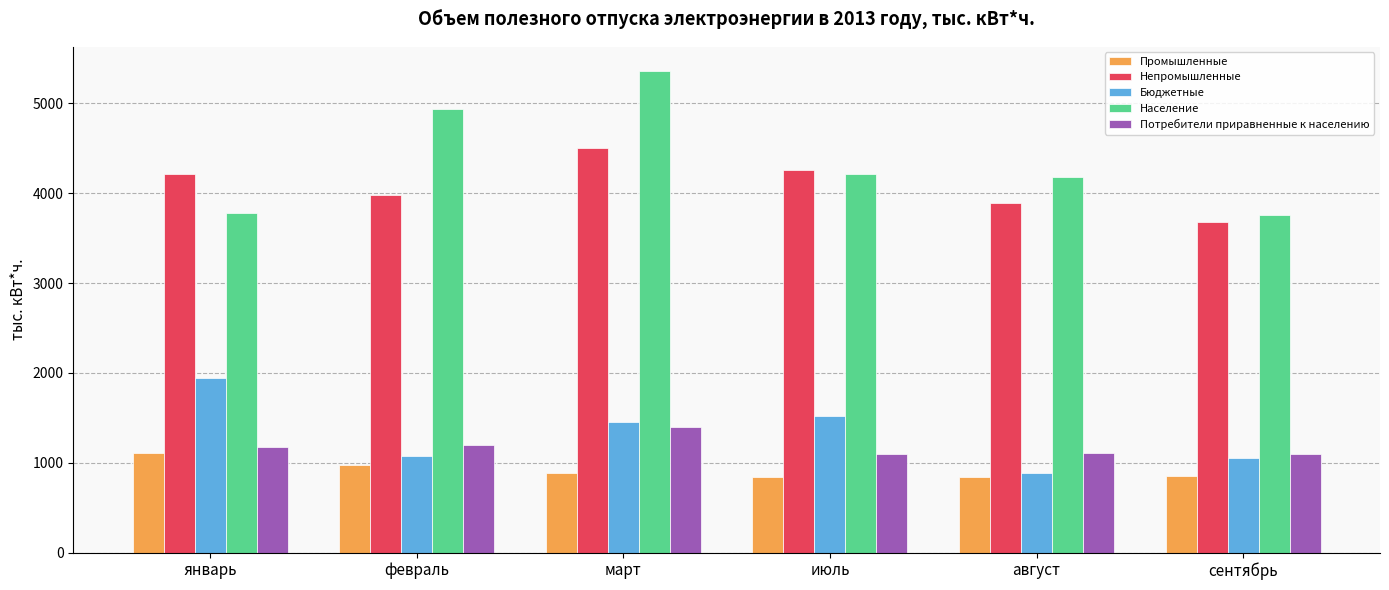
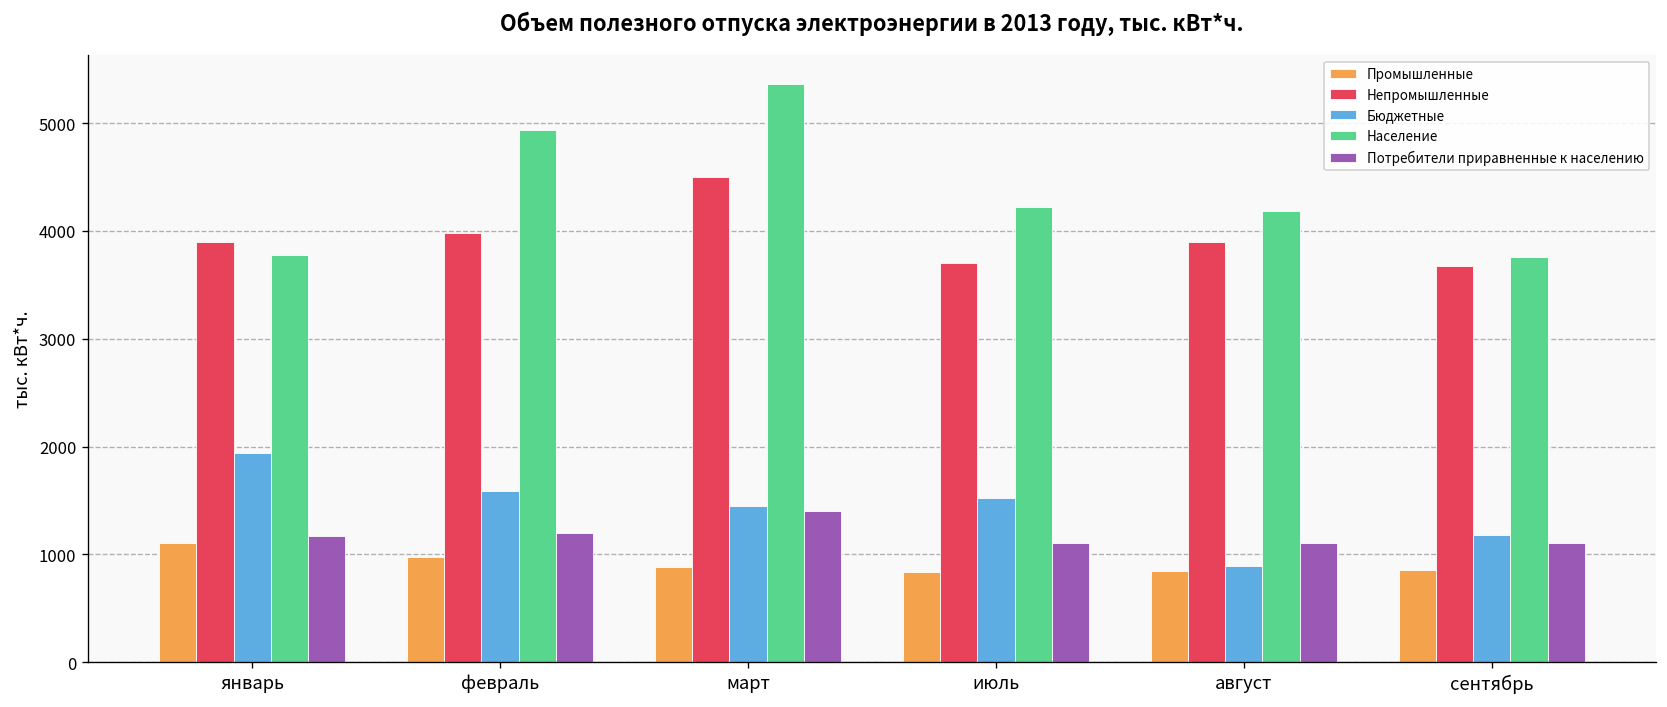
  {
    "Промышленные": {
      "январь": 1100,
      "февраль": 1000,
      "март": 900,
      "июль": 800,
      "август": 800,
      "сентябрь": 900
    },
    "Непромышленные": {
-     "январь": 4200,
+     "январь": 3900,
      "февраль": 4000,
      "март": 4500,
-     "июль": 4300,
+     "июль": 3700,
      "август": 3900,
      "сентябрь": 3700
    },
    "Бюджетные": {
      "январь": 1900,
-     "февраль": 1100,
+     "февраль": 1600,
      "март": 1500,
      "июль": 1500,
      "август": 900,
-     "сентябрь": 1100
+     "сентябрь": 1200
    },
    "Население": {
      "январь": 3800,
      "февраль": 4900,
      "март": 5400,
      "июль": 4200,
      "август": 4200,
      "сентябрь": 3800
    },
    "Потребители приравненные к населению": {
      "январь": 1200,
      "февраль": 1200,
      "март": 1400,
      "июль": 1100,
      "август": 1100,
      "сентябрь": 1100
    }
  }
